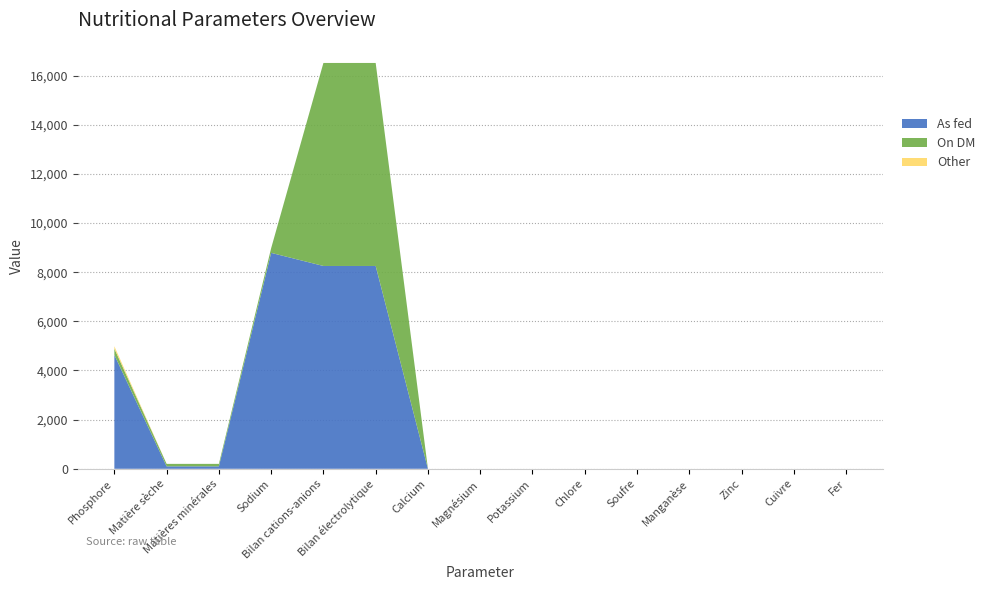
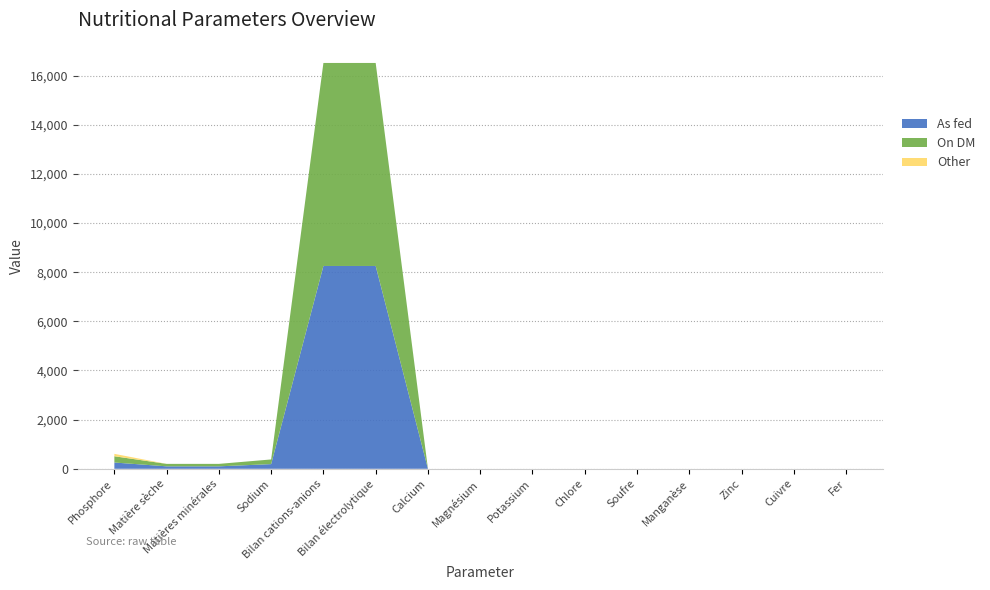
  {
    "As fed": {
-     "Phosphore": "4,600",
-     "Sodium": "8,800",
+     "Phosphore": "300",
+     "Sodium": "200",
      "Bilan cations-anions": "8,300",
      "Bilan électrolytique": "8,300"
    }
  }
